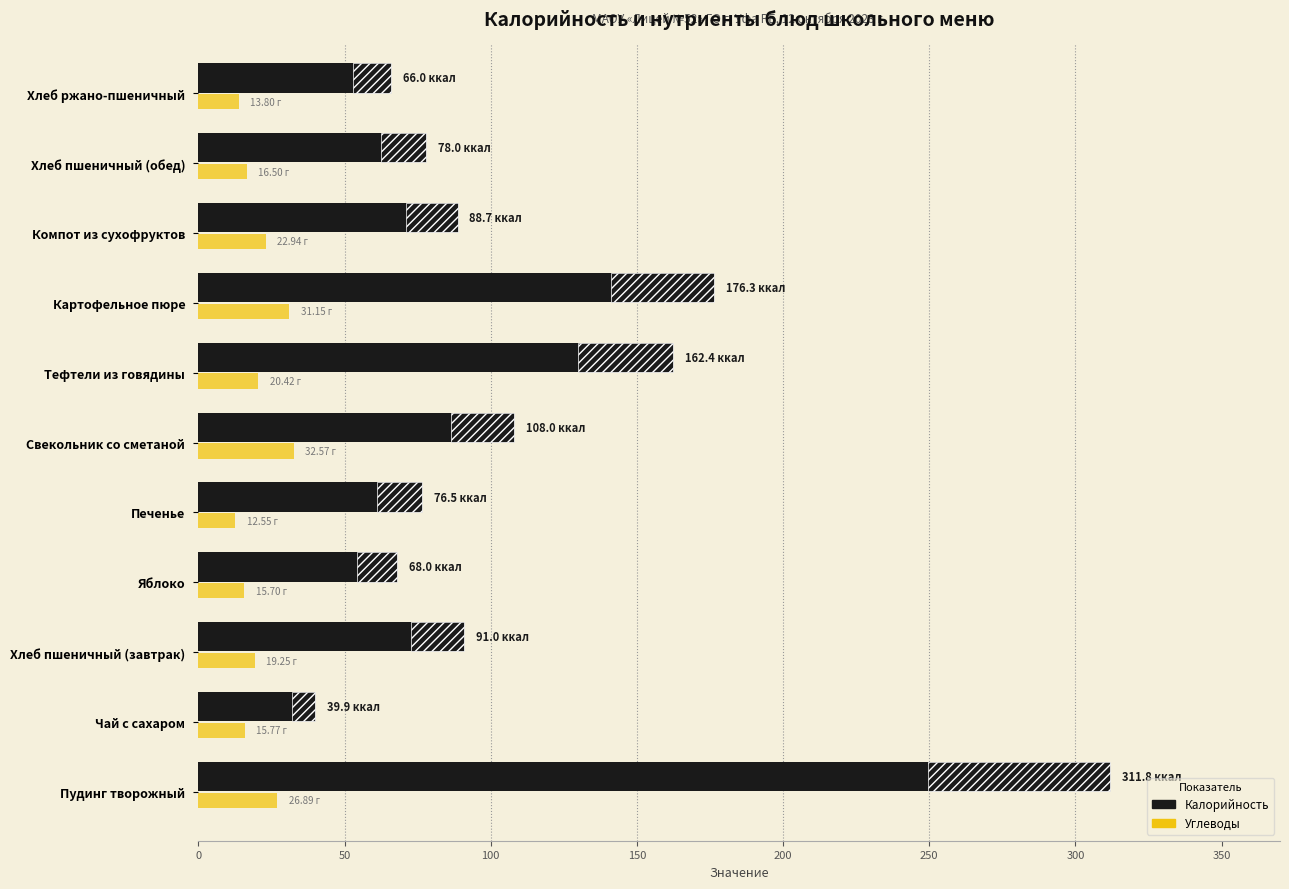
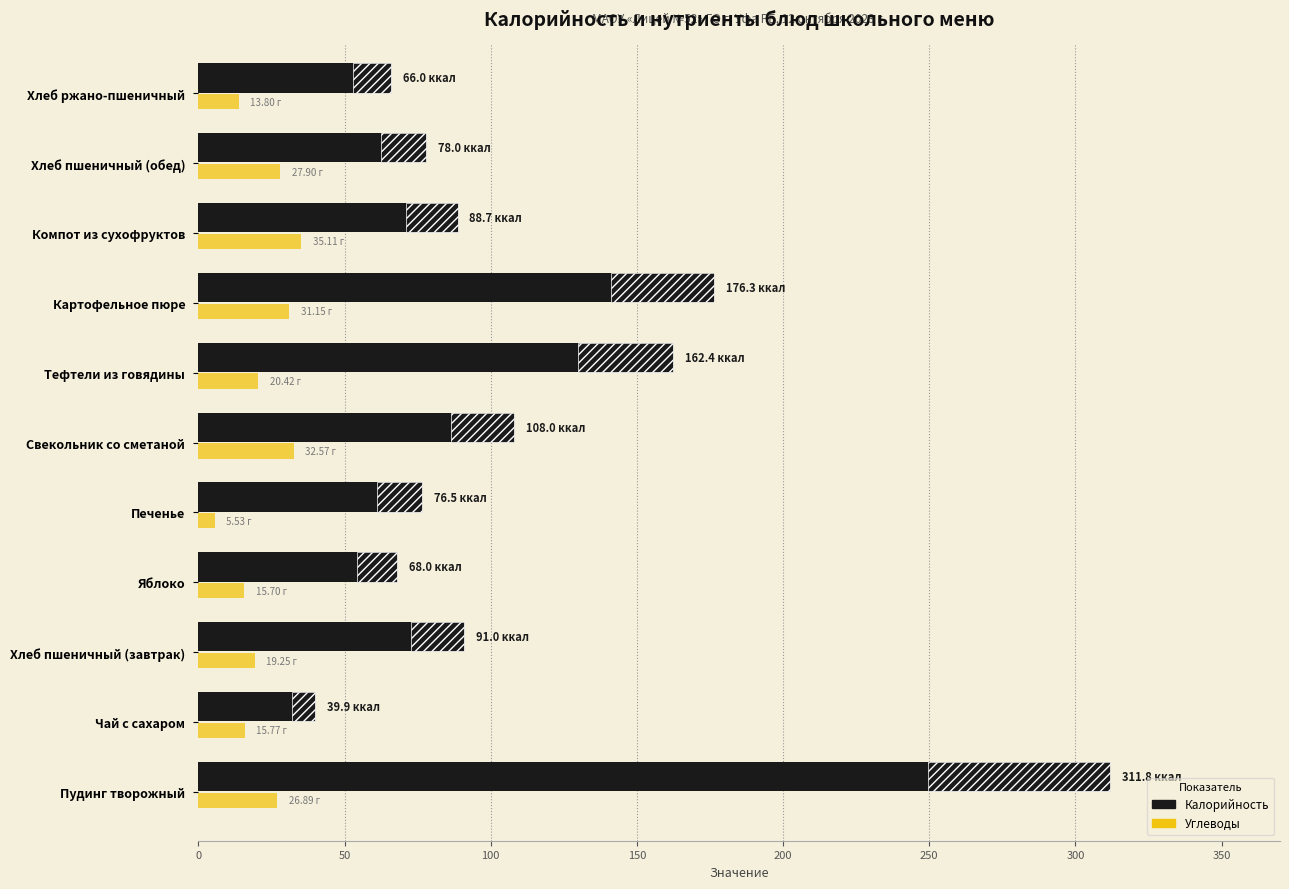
  {
    "Углеводы": {
      "Хлеб ржано-пшеничный": 13.80,
-     "Хлеб пшеничный (обед)": 16.50,
-     "Компот из сухофруктов": 22.94,
+     "Хлеб пшеничный (обед)": 27.90,
+     "Компот из сухофруктов": 35.11,
      "Картофельное пюре": 31.15,
      "Тефтели из говядины": 20.42,
      "Свекольник со сметаной": 32.57,
-     "Печенье": 12.55,
+     "Печенье": 5.53,
      "Яблоко": 15.70,
      "Хлеб пшеничный (завтрак)": 19.25,
      "Чай с сахаром": 15.77,
      "Пудинг творожный": 26.89
    }
  }
